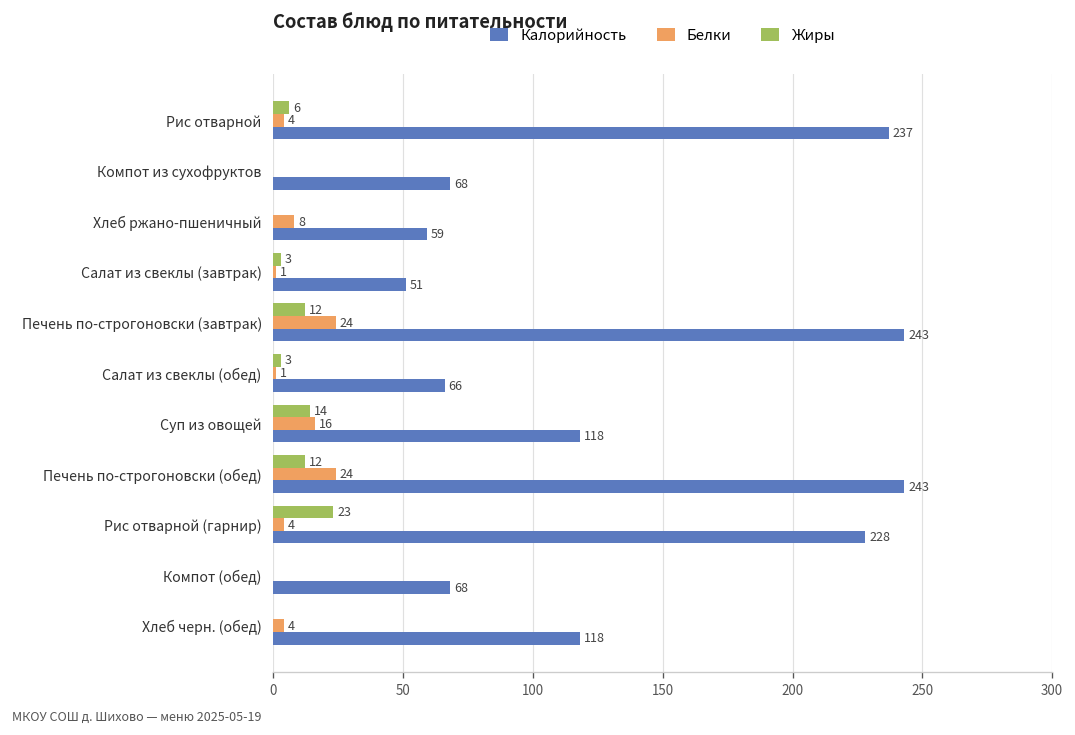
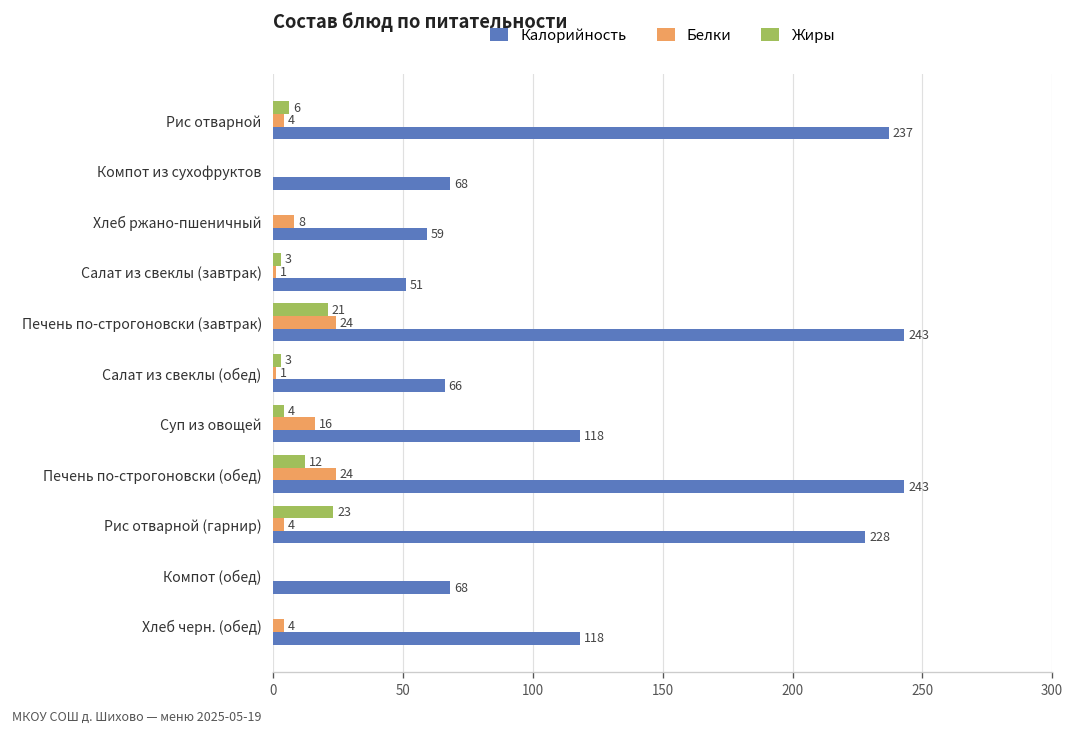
  {
    "Калорийность": {
      "Рис отварной": 237,
      "Компот из сухофруктов": 68,
      "Хлеб ржано-пшеничный": 59,
      "Салат из свеклы (завтрак)": 51,
      "Печень по-строгоновски (завтрак)": 243,
      "Салат из свеклы (обед)": 66,
      "Суп из овощей": 118,
      "Печень по-строгоновски (обед)": 243,
      "Рис отварной (гарнир)": 228,
      "Компот (обед)": 68,
      "Хлеб черн. (обед)": 118
    },
    "Белки": {
      "Рис отварной": 4,
      "Хлеб ржано-пшеничный": 8,
      "Салат из свеклы (завтрак)": 1,
      "Печень по-строгоновски (завтрак)": 24,
      "Салат из свеклы (обед)": 1,
      "Суп из овощей": 16,
      "Печень по-строгоновски (обед)": 24,
      "Рис отварной (гарнир)": 4,
      "Хлеб черн. (обед)": 4
    },
    "Жиры": {
      "Рис отварной": 6,
      "Салат из свеклы (завтрак)": 3,
-     "Печень по-строгоновски (завтрак)": 12,
+     "Печень по-строгоновски (завтрак)": 21,
      "Салат из свеклы (обед)": 3,
-     "Суп из овощей": 14,
+     "Суп из овощей": 4,
      "Печень по-строгоновски (обед)": 12,
      "Рис отварной (гарнир)": 23
    }
  }
